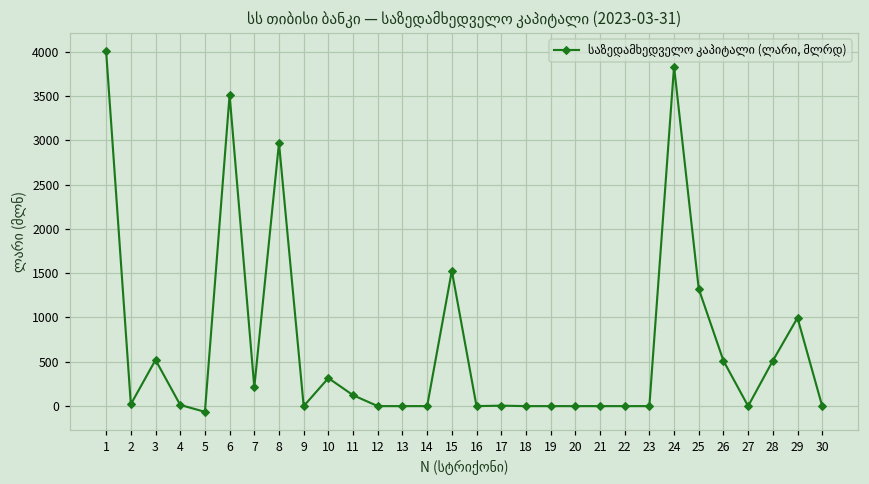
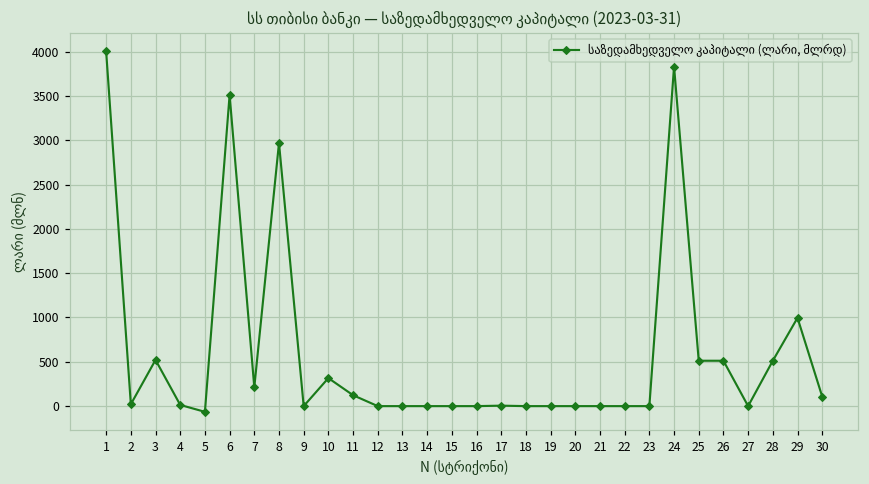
  {
    "1": 4000,
    "2": 0,
    "3": 500,
    "4": 0,
    "5": -100,
    "6": 3500,
    "7": 200,
    "8": 3000,
    "9": 0,
    "10": 300,
    "11": 100,
    "12": 0,
    "13": 0,
    "14": 0,
-   "15": 1500,
+   "15": 0,
    "16": 0,
    "17": 0,
    "18": 0,
    "19": 0,
    "20": 0,
    "21": 0,
    "22": 0,
    "23": 0,
    "24": 3800,
-   "25": 1300,
+   "25": 500,
    "26": 500,
    "27": 0,
    "28": 500,
    "29": 1000,
-   "30": 0
+   "30": 100
  }
